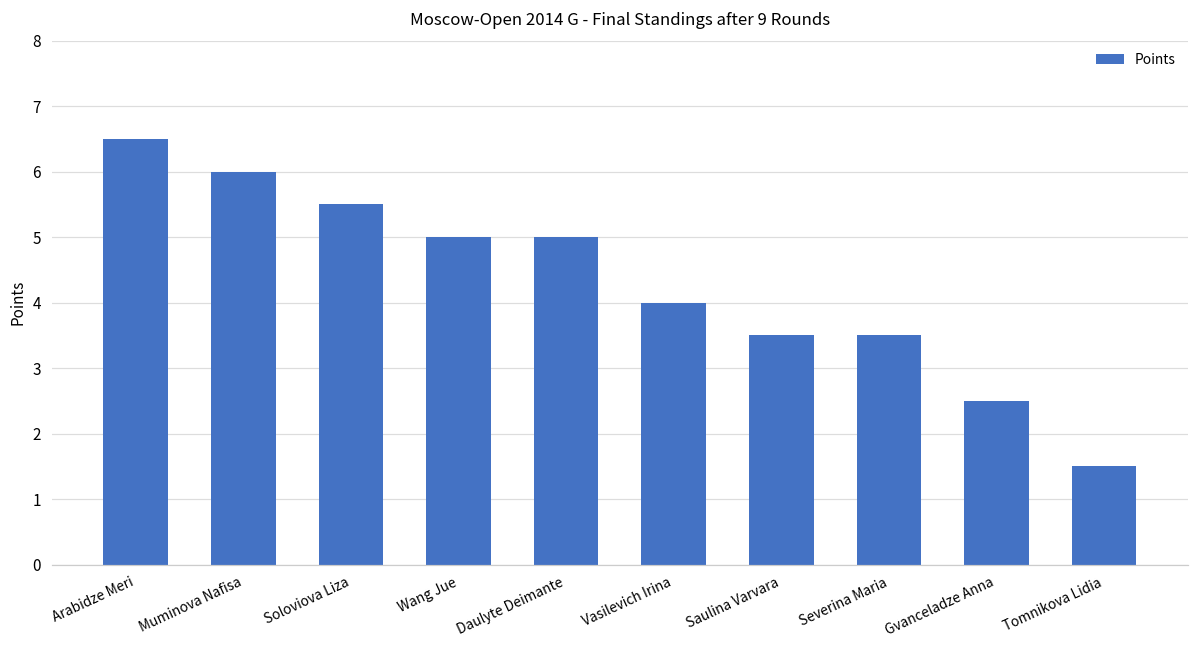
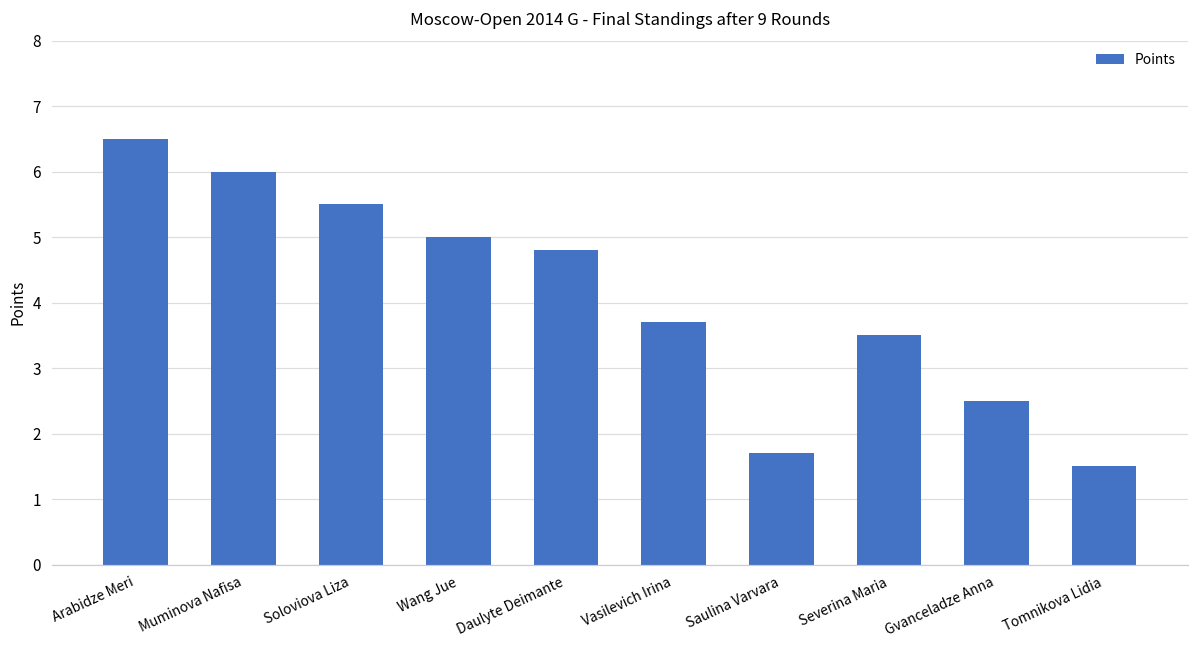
  {
    "Arabidze Meri": 6.5,
    "Muminova Nafisa": 6.0,
    "Soloviova Liza": 5.5,
    "Wang Jue": 5.0,
-   "Daulyte Deimante": 5.0,
-   "Vasilevich Irina": 4.0,
-   "Saulina Varvara": 3.5,
+   "Daulyte Deimante": 4.8,
+   "Vasilevich Irina": 3.7,
+   "Saulina Varvara": 1.7,
    "Severina Maria": 3.5,
    "Gvanceladze Anna": 2.5,
    "Tomnikova Lidia": 1.5
  }
